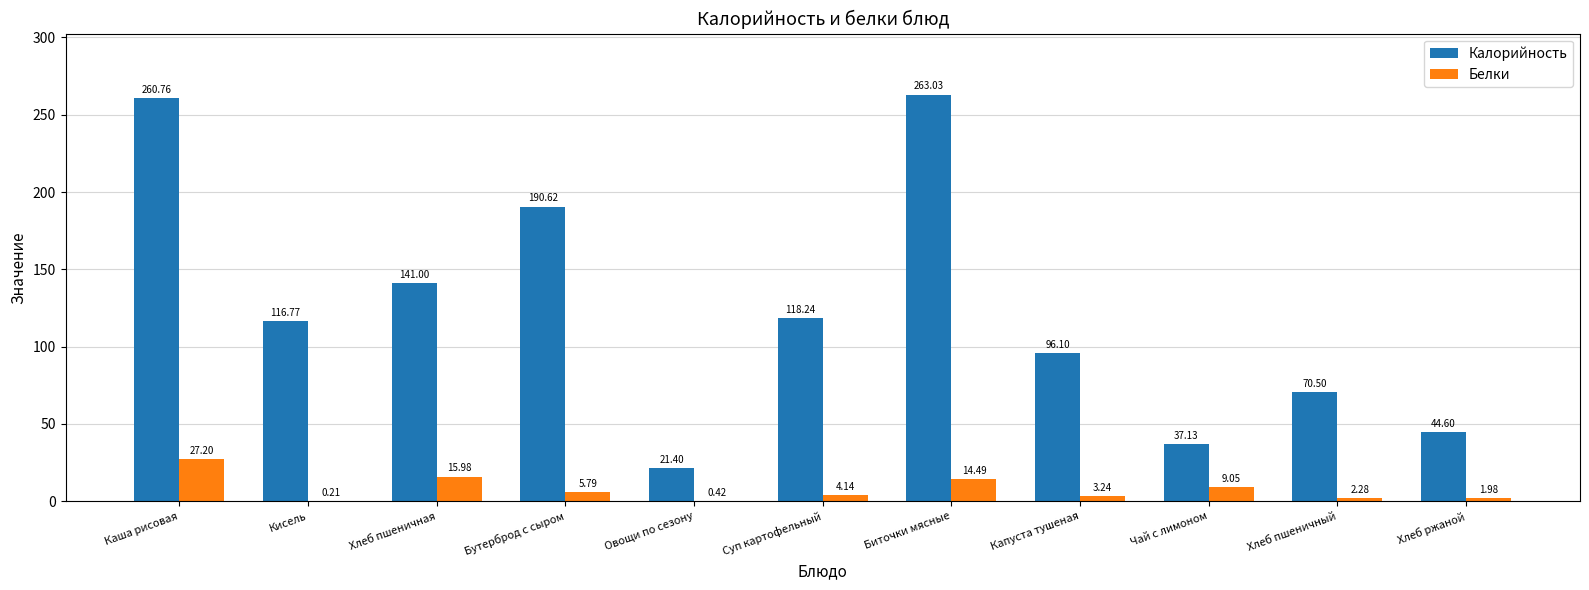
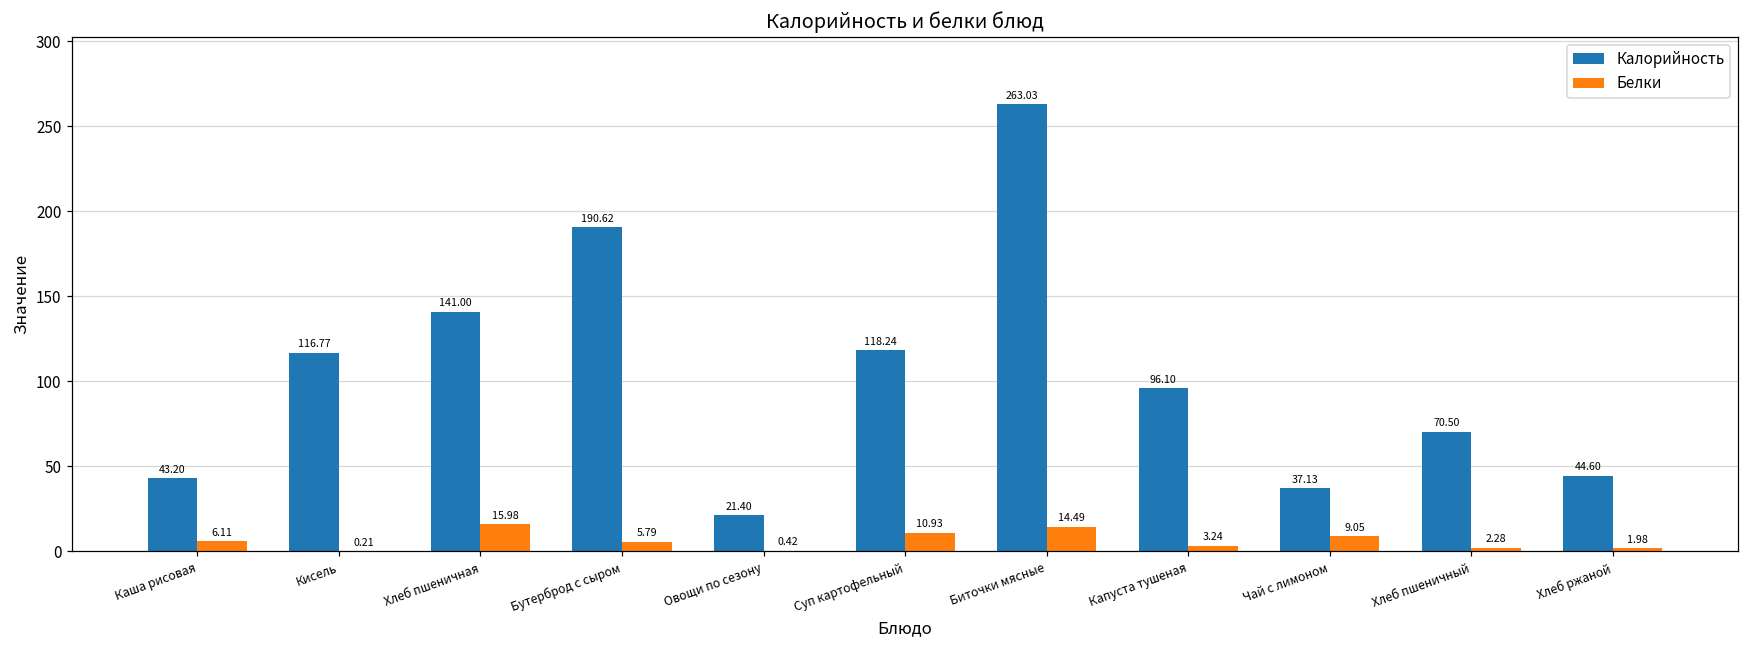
  {
    "Калорийность": {
-     "Каша рисовая": 260.76,
+     "Каша рисовая": 43.20,
      "Кисель": 116.77,
      "Хлеб пшеничная": 141.00,
      "Бутерброд с сыром": 190.62,
      "Овощи по сезону": 21.40,
      "Суп картофельный": 118.24,
      "Биточки мясные": 263.03,
      "Капуста тушеная": 96.10,
      "Чай с лимоном": 37.13,
      "Хлеб пшеничный": 70.50,
      "Хлеб ржаной": 44.60
    },
    "Белки": {
-     "Каша рисовая": 27.20,
+     "Каша рисовая": 6.11,
      "Кисель": 0.21,
      "Хлеб пшеничная": 15.98,
      "Бутерброд с сыром": 5.79,
      "Овощи по сезону": 0.42,
-     "Суп картофельный": 4.14,
+     "Суп картофельный": 10.93,
      "Биточки мясные": 14.49,
      "Капуста тушеная": 3.24,
      "Чай с лимоном": 9.05,
      "Хлеб пшеничный": 2.28,
      "Хлеб ржаной": 1.98
    }
  }
